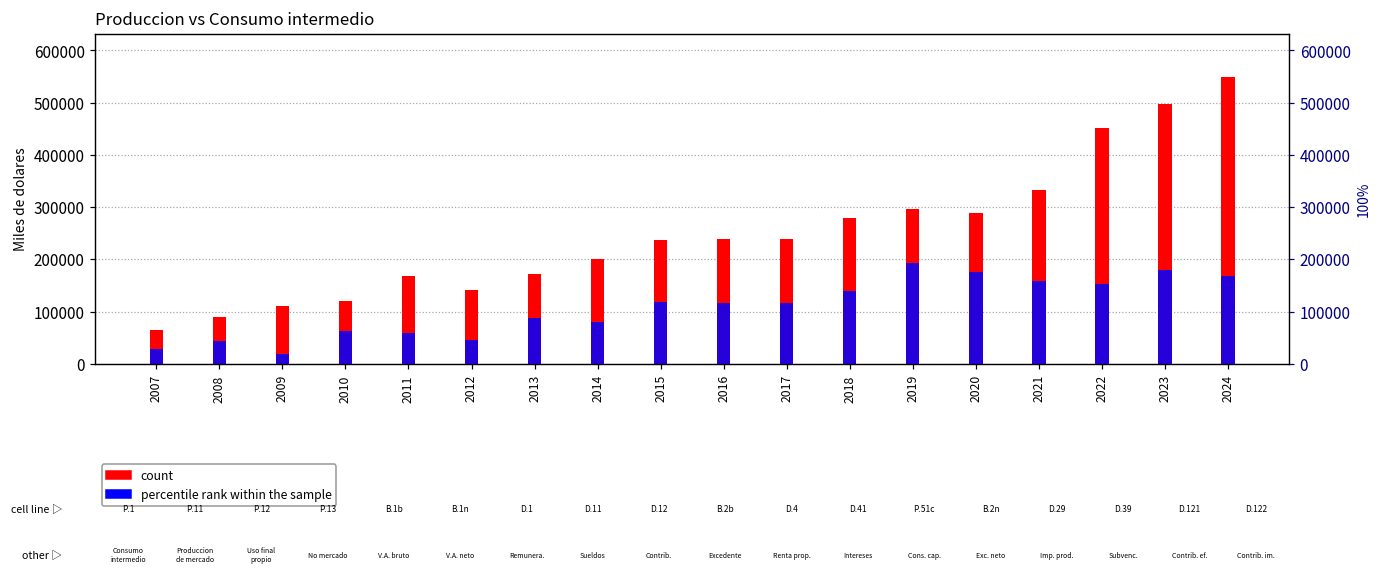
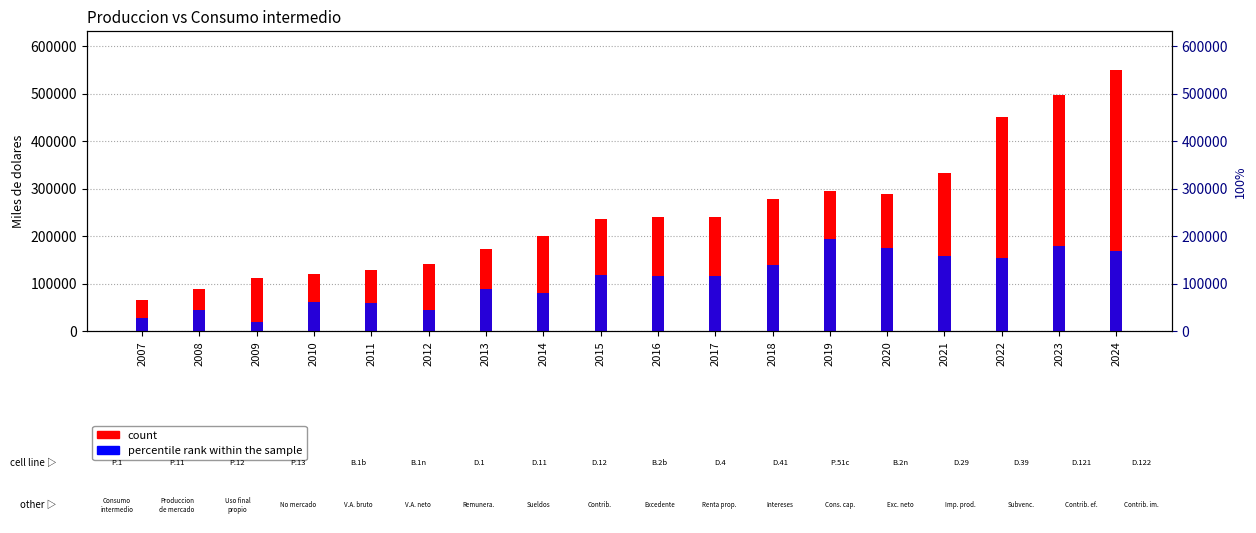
  {
    "count": {
      "2007": 60000,
      "2008": 90000,
      "2009": 110000,
      "2010": 120000,
-     "2011": 170000,
+     "2011": 130000,
      "2012": 140000,
      "2013": 170000,
      "2014": 200000,
      "2015": 240000,
      "2016": 240000,
      "2017": 240000,
      "2018": 280000,
      "2019": 300000,
      "2020": 290000,
      "2021": 330000,
      "2022": 450000,
      "2023": 500000,
      "2024": 550000
    }
  }
